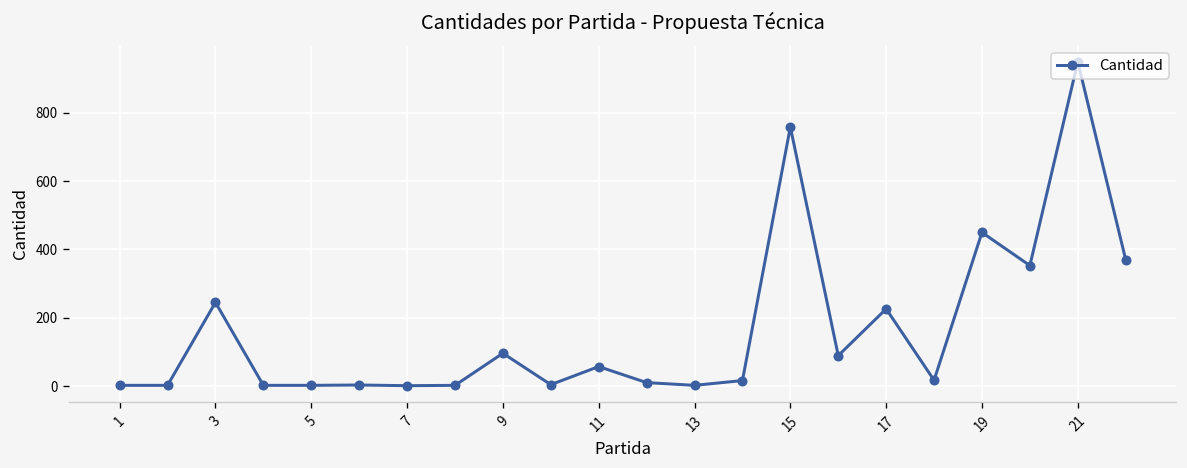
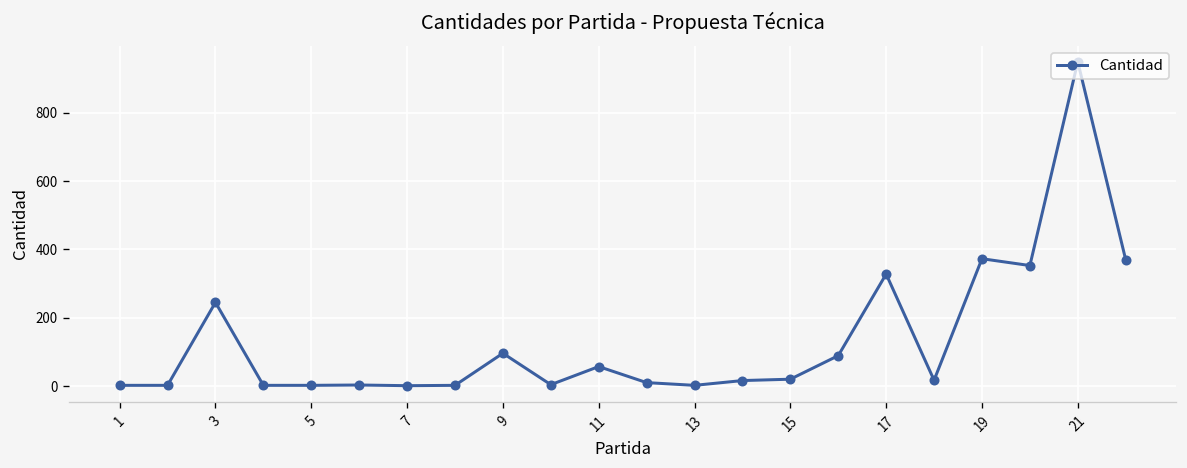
  {
    "1": 0,
    "3": 250,
    "5": 0,
    "7": 0,
    "9": 100,
    "11": 60,
    "13": 0,
-   "15": 760,
-   "17": 230,
-   "19": 450
+   "15": 20,
+   "17": 330,
+   "19": 370
  }
